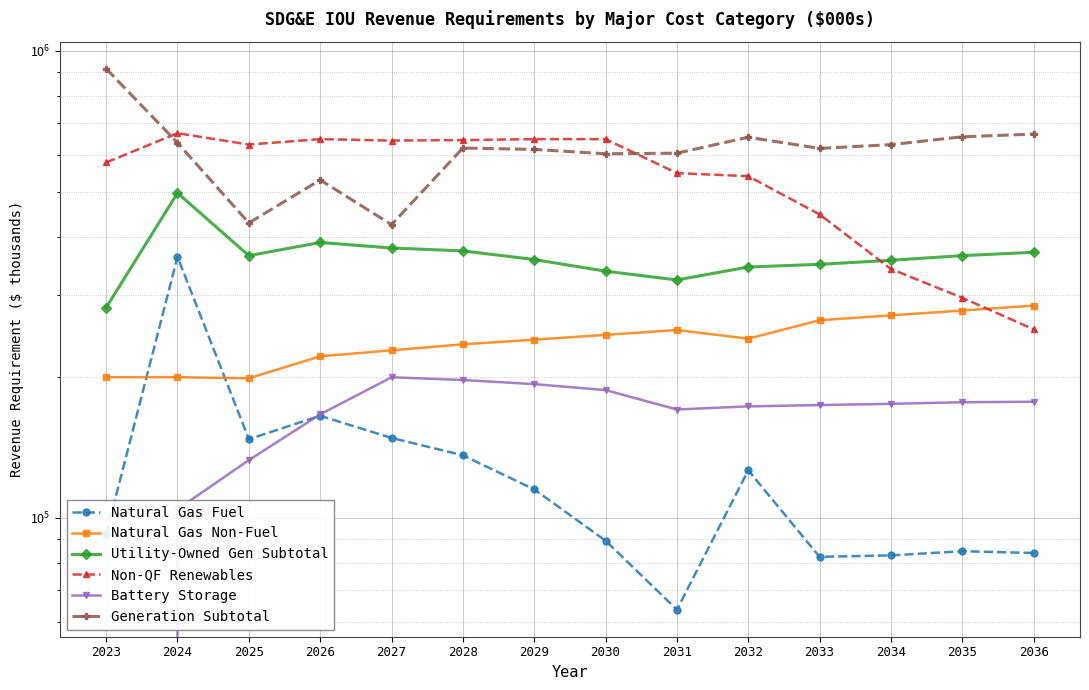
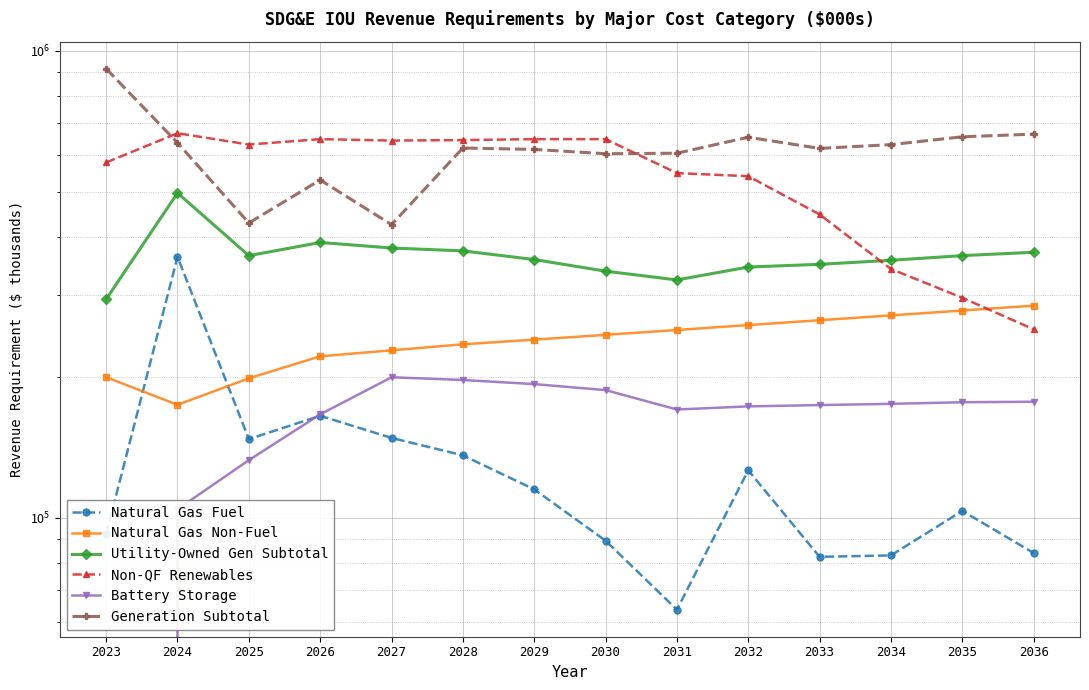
  {
    "Natural Gas Fuel": {
      "2024": 360000,
      "2025": 147000,
      "2027": 148000,
      "2028": 136000,
      "2029": 115000,
      "2030": 89000,
      "2031": 64000,
      "2032": 126000,
      "2033": 83000,
      "2034": 83000,
-     "2035": 85000,
+     "2035": 104000,
      "2036": 84000
    },
    "Natural Gas Non-Fuel": {
      "2023": 200000,
-     "2024": 200000,
+     "2024": 175000,
      "2025": 199000,
      "2026": 220000,
      "2027": 230000,
      "2028": 240000,
      "2029": 240000,
      "2030": 250000,
      "2031": 250000,
-     "2032": 240000,
+     "2032": 260000,
      "2033": 270000,
      "2034": 270000,
      "2035": 280000,
      "2036": 280000
    },
    "Utility-Owned Gen Subtotal": {
-     "2023": 280000,
+     "2023": 290000,
      "2024": 500000,
      "2025": 360000,
      "2026": 390000,
      "2027": 380000,
      "2028": 370000,
      "2029": 360000,
      "2030": 340000,
      "2031": 320000,
      "2032": 340000,
      "2033": 350000,
      "2034": 360000,
      "2035": 360000,
      "2036": 370000
    },
    "Non-QF Renewables": {
      "2023": 580000,
      "2024": 670000,
      "2025": 630000,
      "2026": 650000,
      "2027": 640000,
      "2028": 640000,
      "2029": 650000,
      "2030": 650000,
      "2031": 550000,
      "2032": 540000,
      "2033": 450000,
      "2034": 340000,
      "2035": 300000,
      "2036": 250000
    },
    "Battery Storage": {
      "2025": 133000,
      "2027": 200000,
      "2028": 197000,
      "2029": 193000,
      "2030": 188000,
      "2031": 171000,
      "2032": 173000,
      "2033": 174000,
      "2034": 176000,
      "2035": 177000,
      "2036": 177000
    },
    "Generation Subtotal": {
      "2023": 920000,
      "2024": 640000,
      "2025": 430000,
      "2026": 530000,
      "2027": 420000,
      "2028": 620000,
      "2029": 620000,
      "2030": 600000,
      "2031": 600000,
      "2032": 650000,
      "2033": 620000,
      "2034": 630000,
      "2035": 650000,
      "2036": 660000
    }
  }
